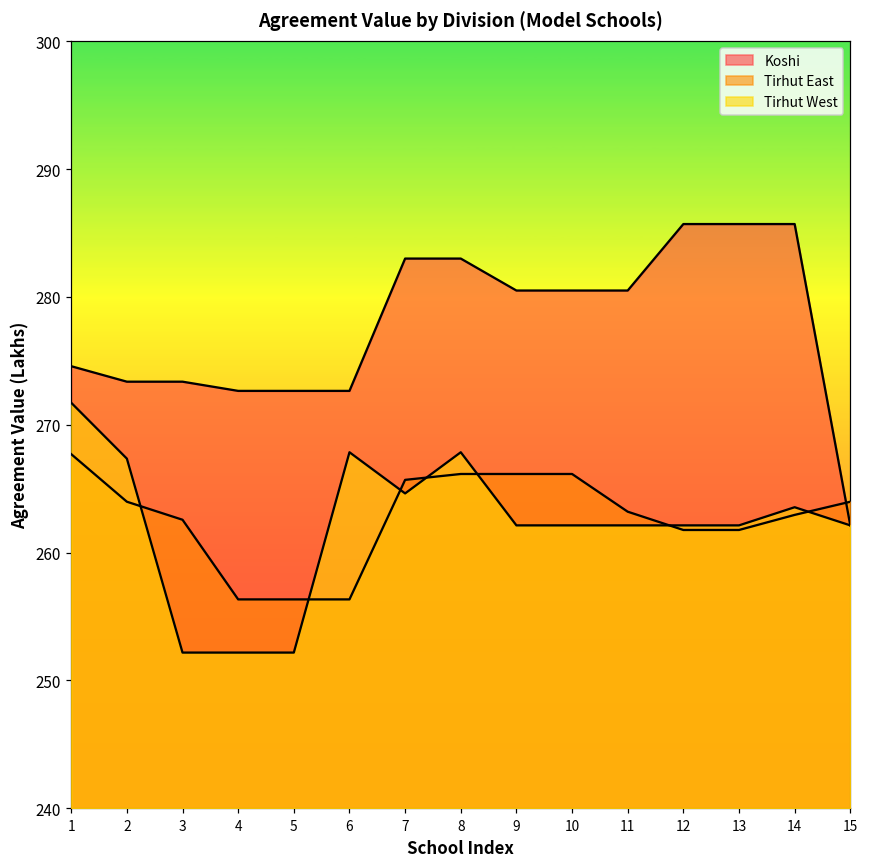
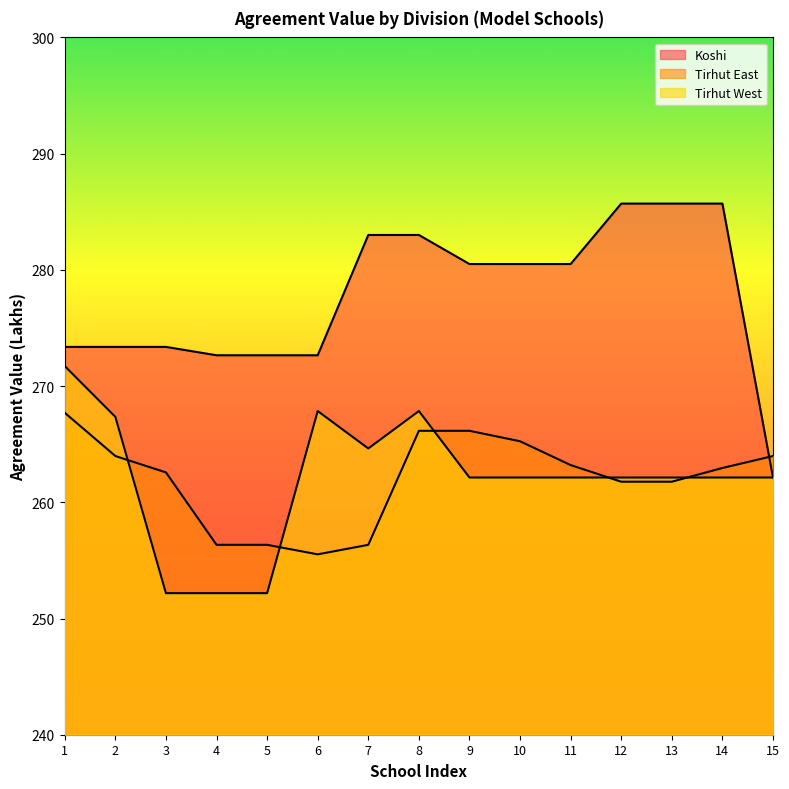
  {
    "Koshi": {
-     "1": 274.6,
+     "1": 273.4,
      "2": 273.4,
      "3": 273.4,
      "4": 272.7,
      "5": 272.7,
      "6": 272.7,
      "7": 283.0,
      "8": 283.0,
      "9": 280.5,
      "10": 280.5,
      "11": 280.5,
      "12": 285.7,
      "13": 285.7,
      "14": 285.7
    },
    "Tirhut East": {
      "1": 267.7,
      "2": 264.0,
      "3": 262.6,
      "4": 256.3,
      "5": 256.3,
-     "6": 256.3,
-     "7": 265.7,
+     "6": 255.5,
+     "7": 256.3,
      "8": 266.2,
      "9": 266.2,
-     "10": 266.2,
+     "10": 265.3,
      "11": 263.2,
      "12": 261.8,
      "13": 261.8,
      "14": 263.0,
      "15": 264.0
    },
    "Tirhut West": {
      "1": 271.7,
      "2": 267.4,
      "3": 252.2,
      "4": 252.2,
      "5": 252.2,
      "6": 267.9,
      "7": 264.6,
      "8": 267.9,
      "9": 262.1,
      "10": 262.1,
      "11": 262.1,
      "12": 262.1,
      "13": 262.1,
-     "14": 263.6
+     "14": 262.1
    }
  }
